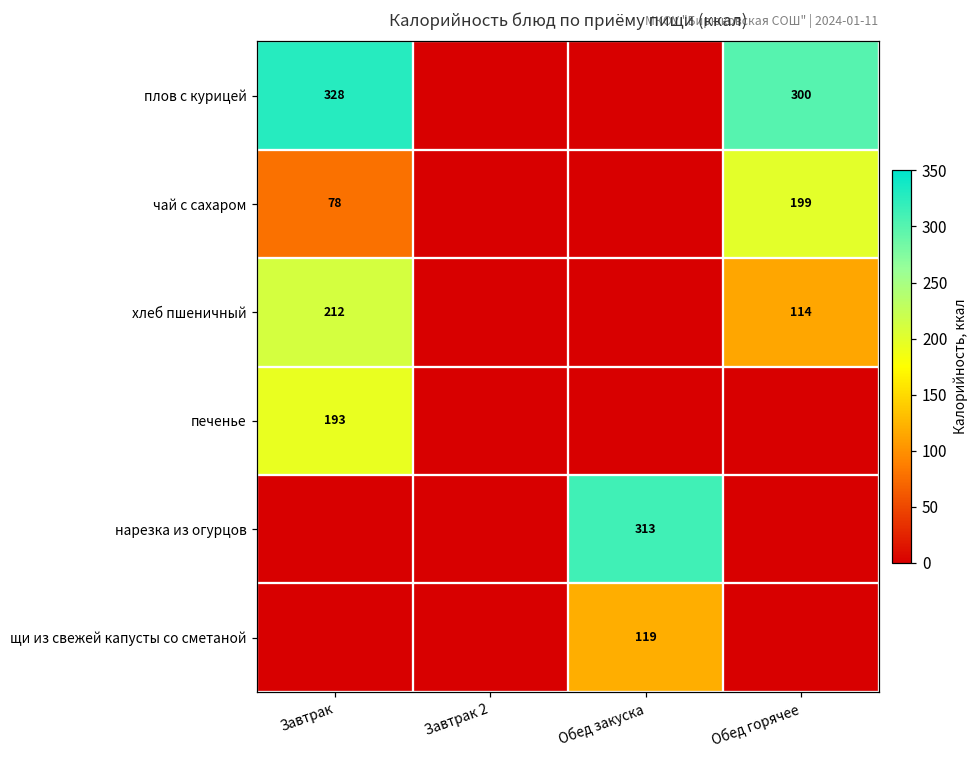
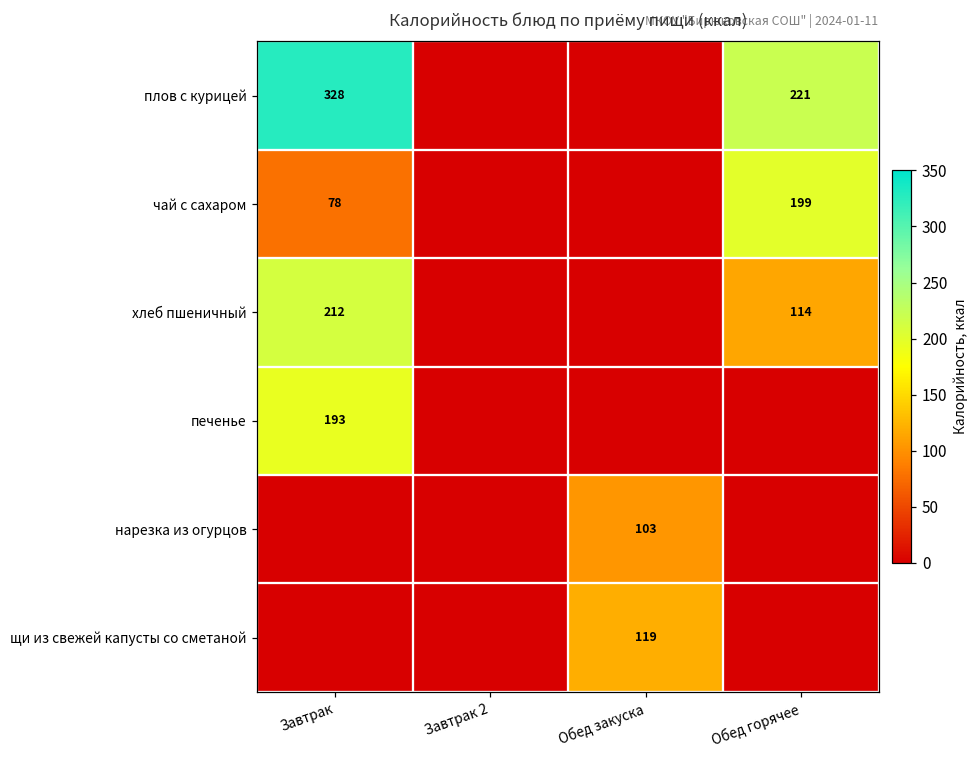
  {
    "плов с курицей": {
      "Завтрак": 328,
-     "Обед горячее": 300
+     "Обед горячее": 221
    },
    "чай с сахаром": {
      "Завтрак": 78,
      "Обед горячее": 199
    },
    "хлеб пшеничный": {
      "Завтрак": 212,
      "Обед горячее": 114
    },
    "печенье": {
      "Завтрак": 193
    },
    "нарезка из огурцов": {
-     "Обед закуска": 313
+     "Обед закуска": 103
    },
    "щи из свежей капусты со сметаной": {
      "Обед закуска": 119
    }
  }
